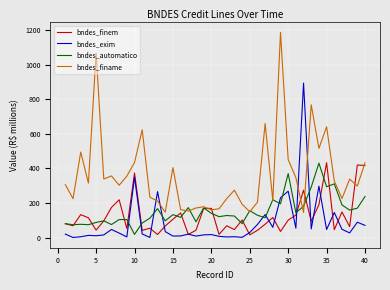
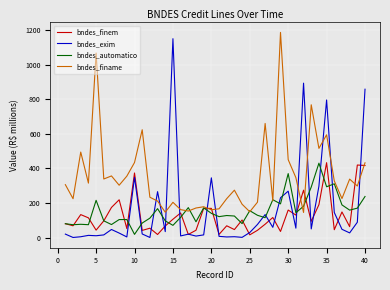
  {
    "bndes_finem": {
      "5": 40,
      "10": 370,
      "15": 110,
-     "30": 100,
+     "30": 160,
      "35": 430,
      "40": 420
    },
    "bndes_exim": {
      "5": 10,
      "10": 350,
-     "15": 10,
-     "20": 20,
+     "15": 1150,
+     "20": 350,
      "30": 270,
-     "35": 50,
-     "40": 70
+     "35": 800,
+     "40": 860
    },
    "bndes_automatico": {
-     "5": 90,
+     "5": 220,
      "10": 20,
-     "15": 130,
+     "15": 70,
      "20": 140,
      "30": 370,
      "35": 290,
      "40": 240
    },
    "bndes_finame": {
      "10": 430,
-     "15": 410,
+     "15": 200,
      "30": 450,
-     "35": 640,
+     "35": 600,
      "40": 430
    }
  }
